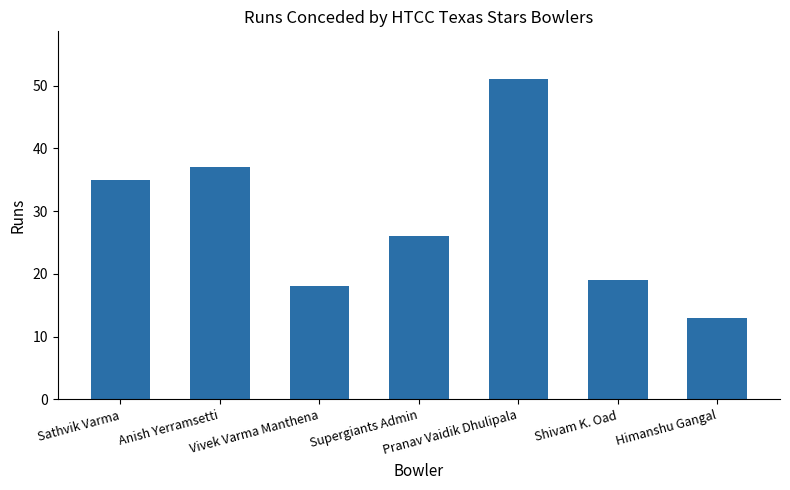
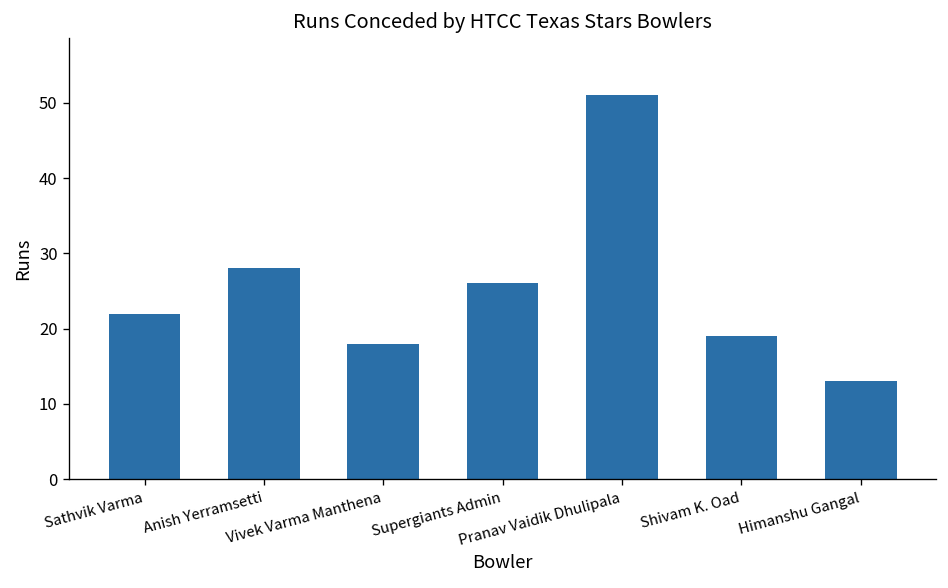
  {
-   "Sathvik Varma": 35,
-   "Anish Yerramsetti": 37,
+   "Sathvik Varma": 22,
+   "Anish Yerramsetti": 28,
    "Vivek Varma Manthena": 18,
    "Supergiants Admin": 26,
    "Pranav Vaidik Dhulipala": 51,
    "Shivam K. Oad": 19,
    "Himanshu Gangal": 13
  }
